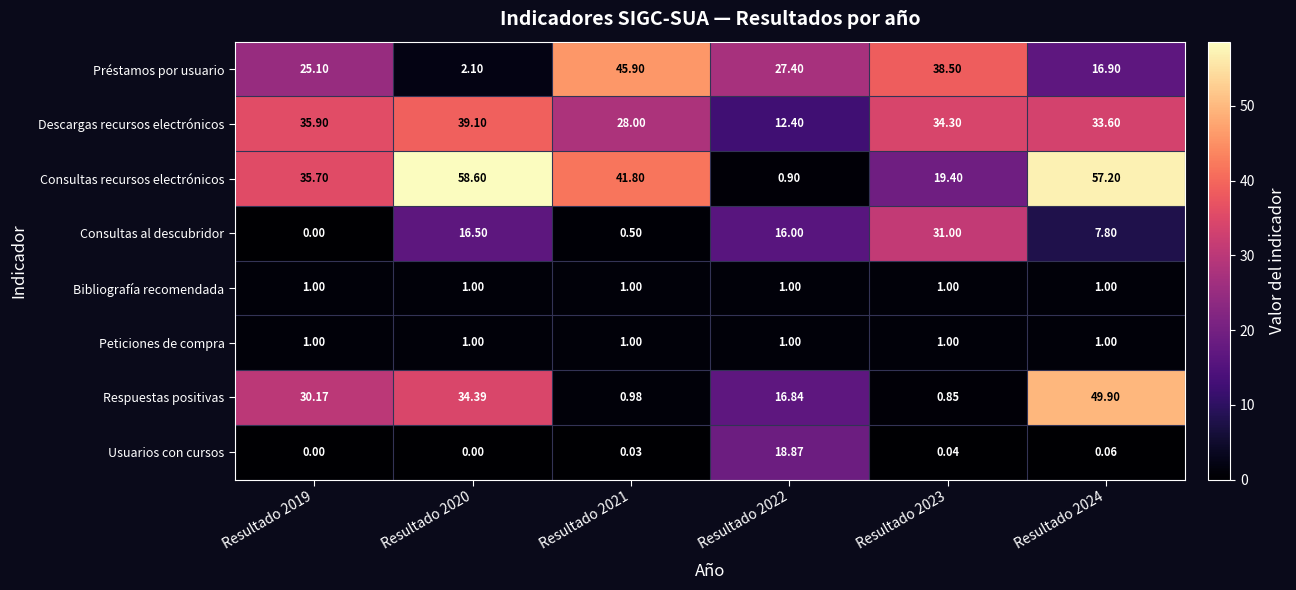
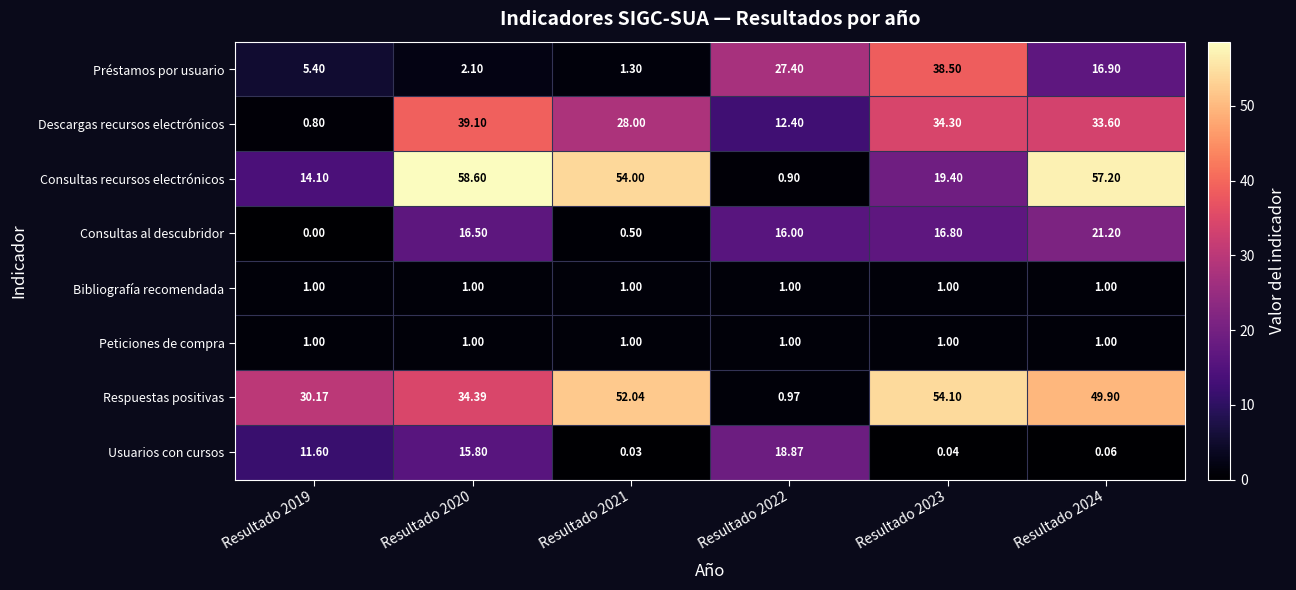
  {
    "Préstamos por usuario": {
-     "Resultado 2019": 25.10,
+     "Resultado 2019": 5.40,
      "Resultado 2020": 2.10,
-     "Resultado 2021": 45.90,
+     "Resultado 2021": 1.30,
      "Resultado 2022": 27.40,
      "Resultado 2023": 38.50,
      "Resultado 2024": 16.90
    },
    "Descargas recursos electrónicos": {
-     "Resultado 2019": 35.90,
+     "Resultado 2019": 0.80,
      "Resultado 2020": 39.10,
      "Resultado 2021": 28.00,
      "Resultado 2022": 12.40,
      "Resultado 2023": 34.30,
      "Resultado 2024": 33.60
    },
    "Consultas recursos electrónicos": {
-     "Resultado 2019": 35.70,
+     "Resultado 2019": 14.10,
      "Resultado 2020": 58.60,
-     "Resultado 2021": 41.80,
+     "Resultado 2021": 54.00,
      "Resultado 2022": 0.90,
      "Resultado 2023": 19.40,
      "Resultado 2024": 57.20
    },
    "Consultas al descubridor": {
      "Resultado 2019": 0.00,
      "Resultado 2020": 16.50,
      "Resultado 2021": 0.50,
      "Resultado 2022": 16.00,
-     "Resultado 2023": 31.00,
-     "Resultado 2024": 7.80
+     "Resultado 2023": 16.80,
+     "Resultado 2024": 21.20
    },
    "Bibliografía recomendada": {
      "Resultado 2019": 1.00,
      "Resultado 2020": 1.00,
      "Resultado 2021": 1.00,
      "Resultado 2022": 1.00,
      "Resultado 2023": 1.00,
      "Resultado 2024": 1.00
    },
    "Peticiones de compra": {
      "Resultado 2019": 1.00,
      "Resultado 2020": 1.00,
      "Resultado 2021": 1.00,
      "Resultado 2022": 1.00,
      "Resultado 2023": 1.00,
      "Resultado 2024": 1.00
    },
    "Respuestas positivas": {
      "Resultado 2019": 30.17,
      "Resultado 2020": 34.39,
-     "Resultado 2021": 0.98,
-     "Resultado 2022": 16.84,
-     "Resultado 2023": 0.85,
+     "Resultado 2021": 52.04,
+     "Resultado 2022": 0.97,
+     "Resultado 2023": 54.10,
      "Resultado 2024": 49.90
    },
    "Usuarios con cursos": {
-     "Resultado 2019": 0.00,
-     "Resultado 2020": 0.00,
+     "Resultado 2019": 11.60,
+     "Resultado 2020": 15.80,
      "Resultado 2021": 0.03,
      "Resultado 2022": 18.87,
      "Resultado 2023": 0.04,
      "Resultado 2024": 0.06
    }
  }
